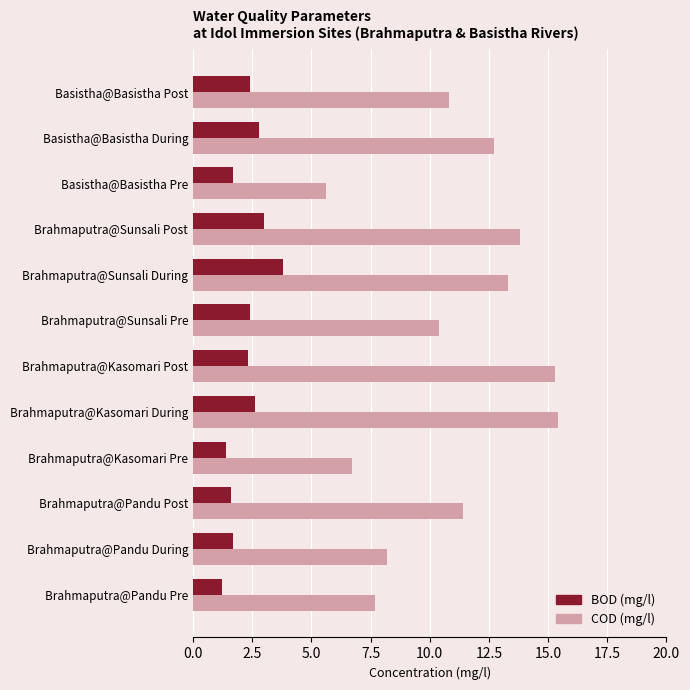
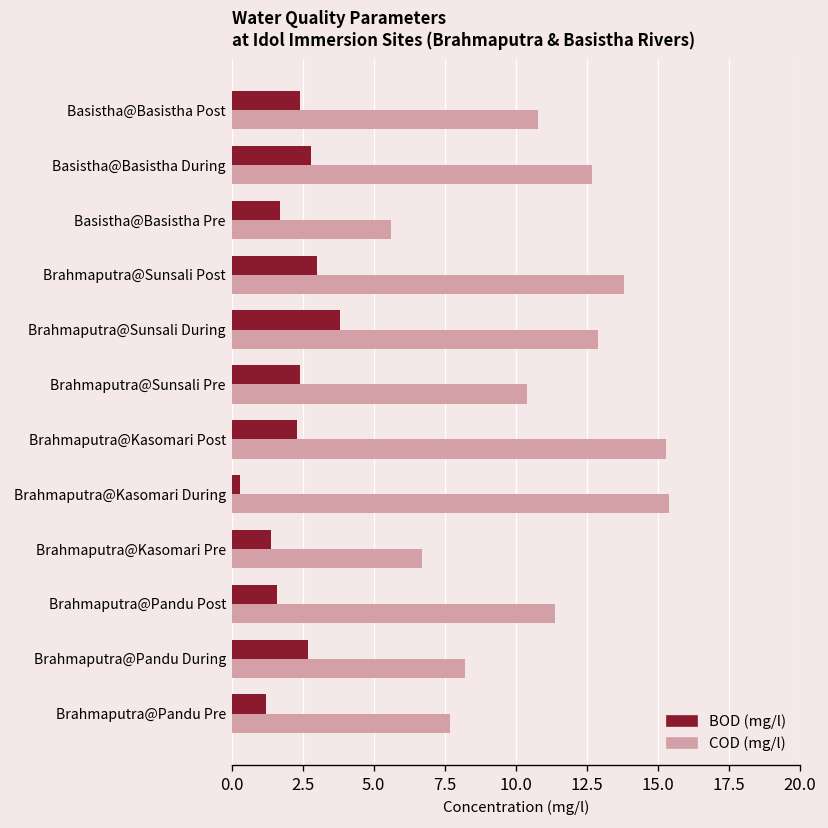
  {
    "BOD (mg/l)": {
      "Basistha@Basistha Post": 2.4,
      "Basistha@Basistha During": 2.8,
      "Basistha@Basistha Pre": 1.7,
      "Brahmaputra@Sunsali Post": 3.0,
      "Brahmaputra@Sunsali During": 3.8,
      "Brahmaputra@Sunsali Pre": 2.4,
      "Brahmaputra@Kasomari Post": 2.3,
-     "Brahmaputra@Kasomari During": 2.6,
+     "Brahmaputra@Kasomari During": 0.3,
      "Brahmaputra@Kasomari Pre": 1.4,
      "Brahmaputra@Pandu Post": 1.6,
-     "Brahmaputra@Pandu During": 1.7,
+     "Brahmaputra@Pandu During": 2.7,
      "Brahmaputra@Pandu Pre": 1.2
    },
    "COD (mg/l)": {
      "Basistha@Basistha Post": 10.8,
      "Basistha@Basistha During": 12.7,
      "Basistha@Basistha Pre": 5.6,
      "Brahmaputra@Sunsali Post": 13.8,
-     "Brahmaputra@Sunsali During": 13.3,
+     "Brahmaputra@Sunsali During": 12.9,
      "Brahmaputra@Sunsali Pre": 10.4,
      "Brahmaputra@Kasomari Post": 15.3,
      "Brahmaputra@Kasomari During": 15.4,
      "Brahmaputra@Kasomari Pre": 6.7,
      "Brahmaputra@Pandu Post": 11.4,
      "Brahmaputra@Pandu During": 8.2,
      "Brahmaputra@Pandu Pre": 7.7
    }
  }
